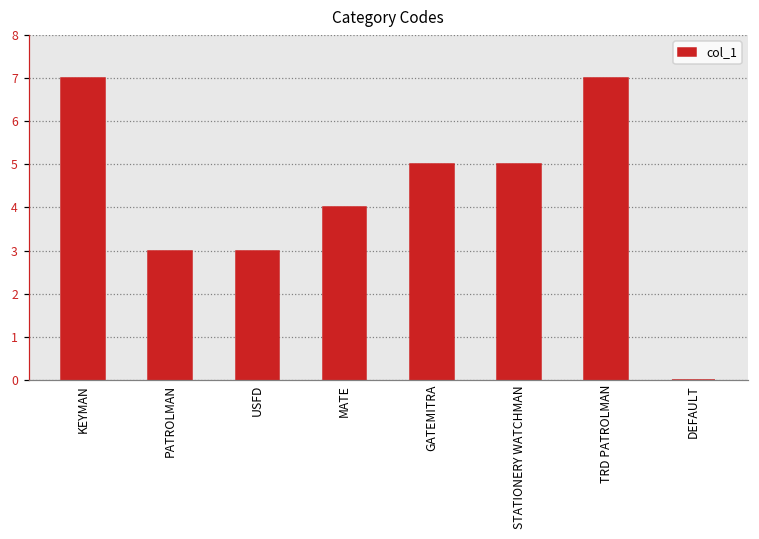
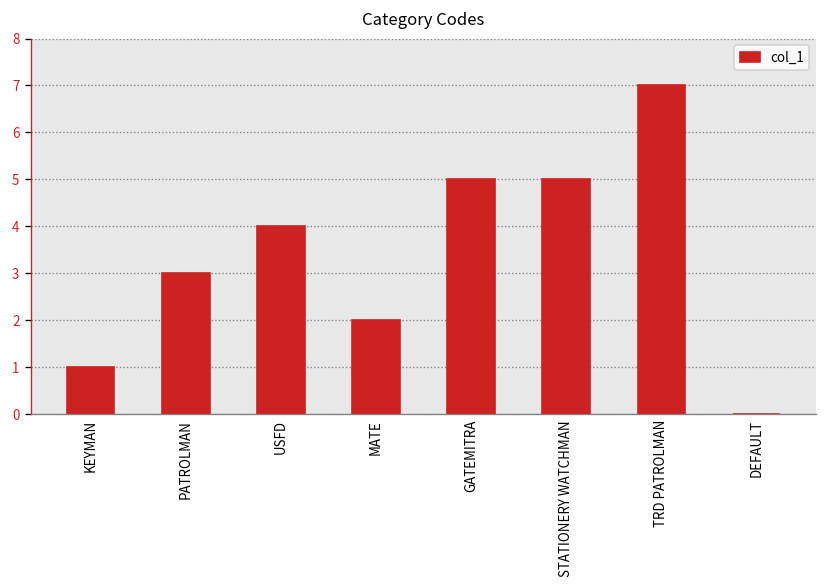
  {
-   "KEYMAN": 7,
+   "KEYMAN": 1,
    "PATROLMAN": 3,
-   "USFD": 3,
-   "MATE": 4,
+   "USFD": 4,
+   "MATE": 2,
    "GATEMITRA": 5,
    "STATIONERY WATCHMAN": 5,
    "TRD PATROLMAN": 7,
    "DEFAULT": 0
  }
